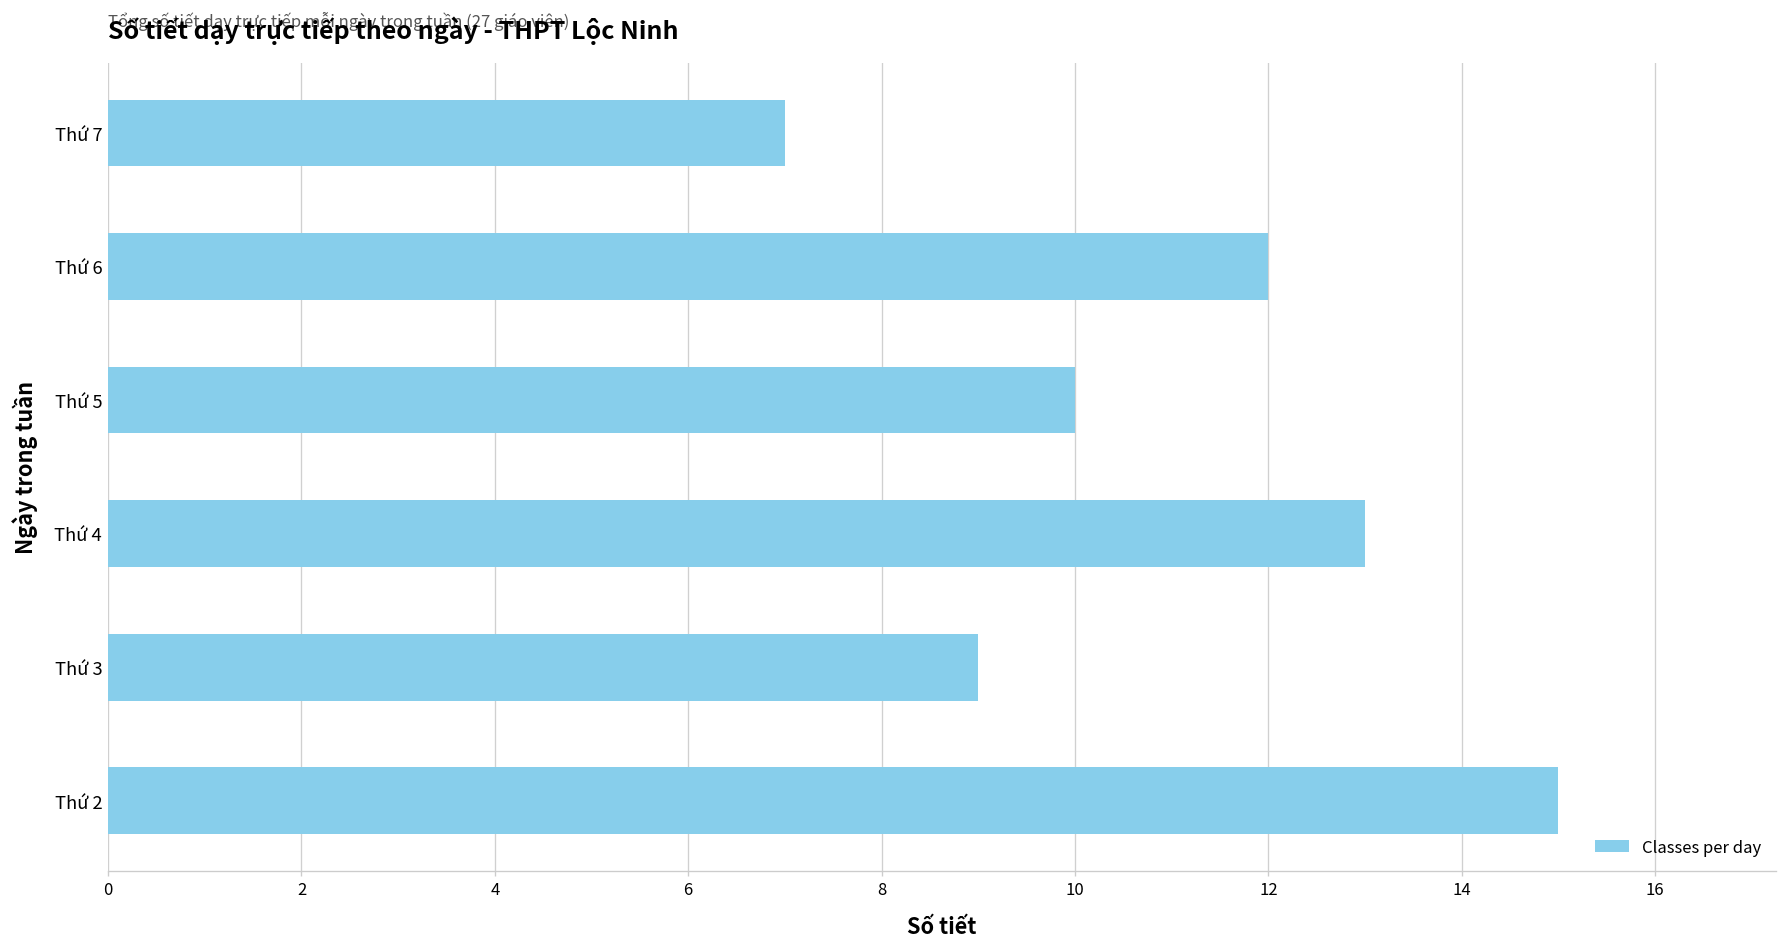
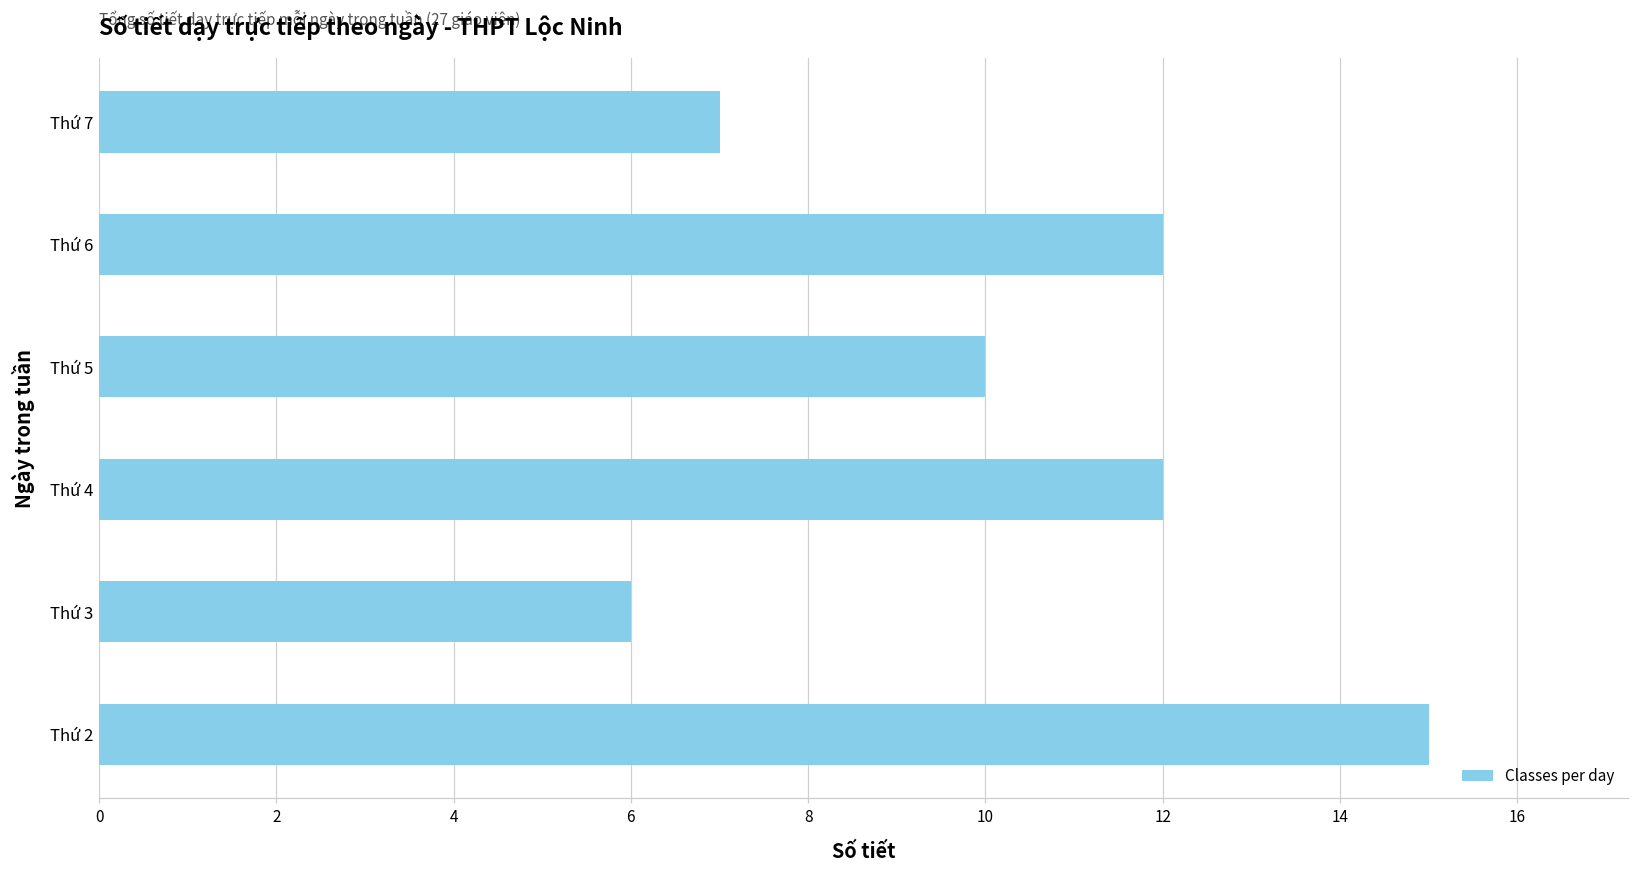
  {
    "Thứ 7": 7,
    "Thứ 6": 12,
    "Thứ 5": 10,
-   "Thứ 4": 13,
-   "Thứ 3": 9,
+   "Thứ 4": 12,
+   "Thứ 3": 6,
    "Thứ 2": 15
  }
